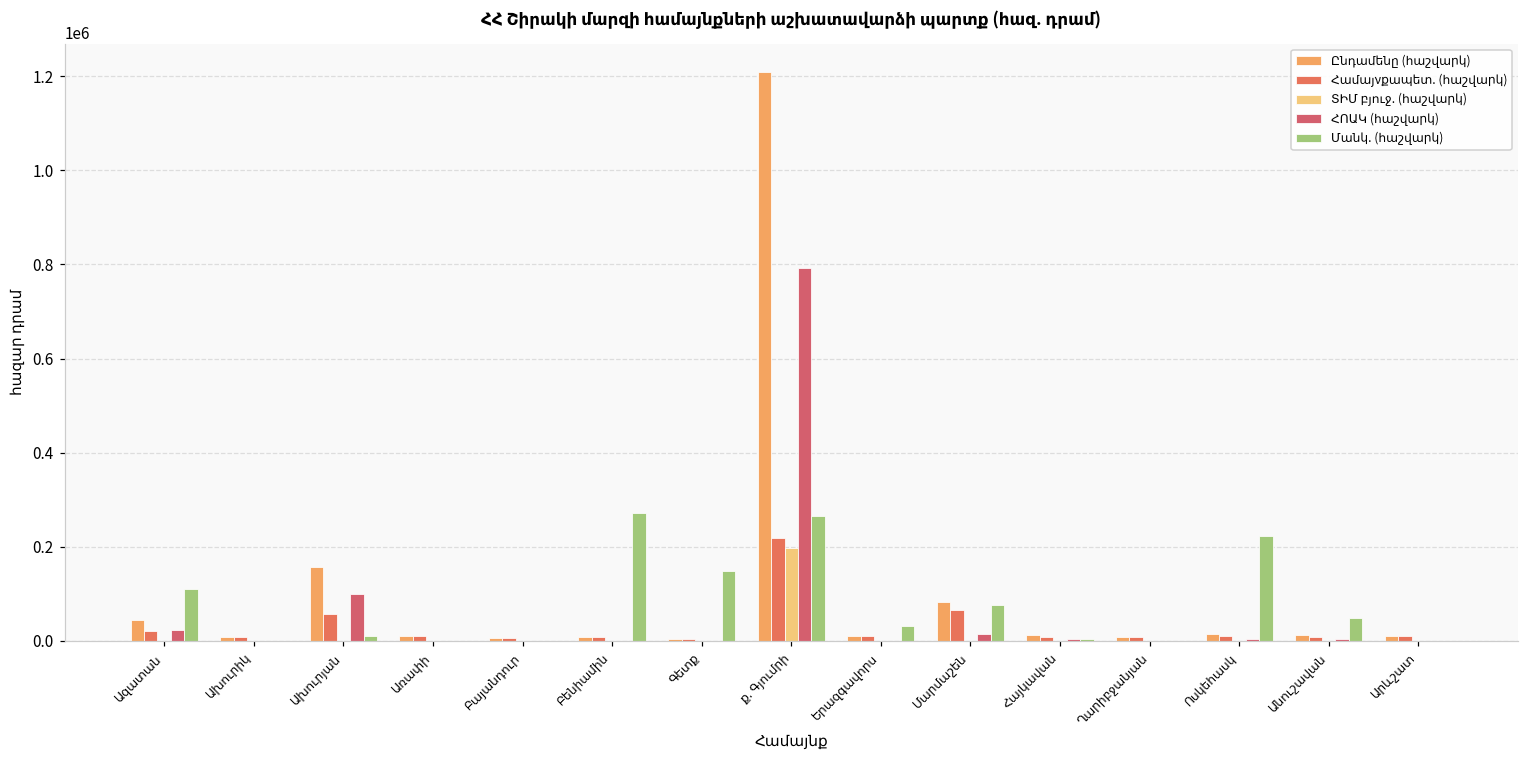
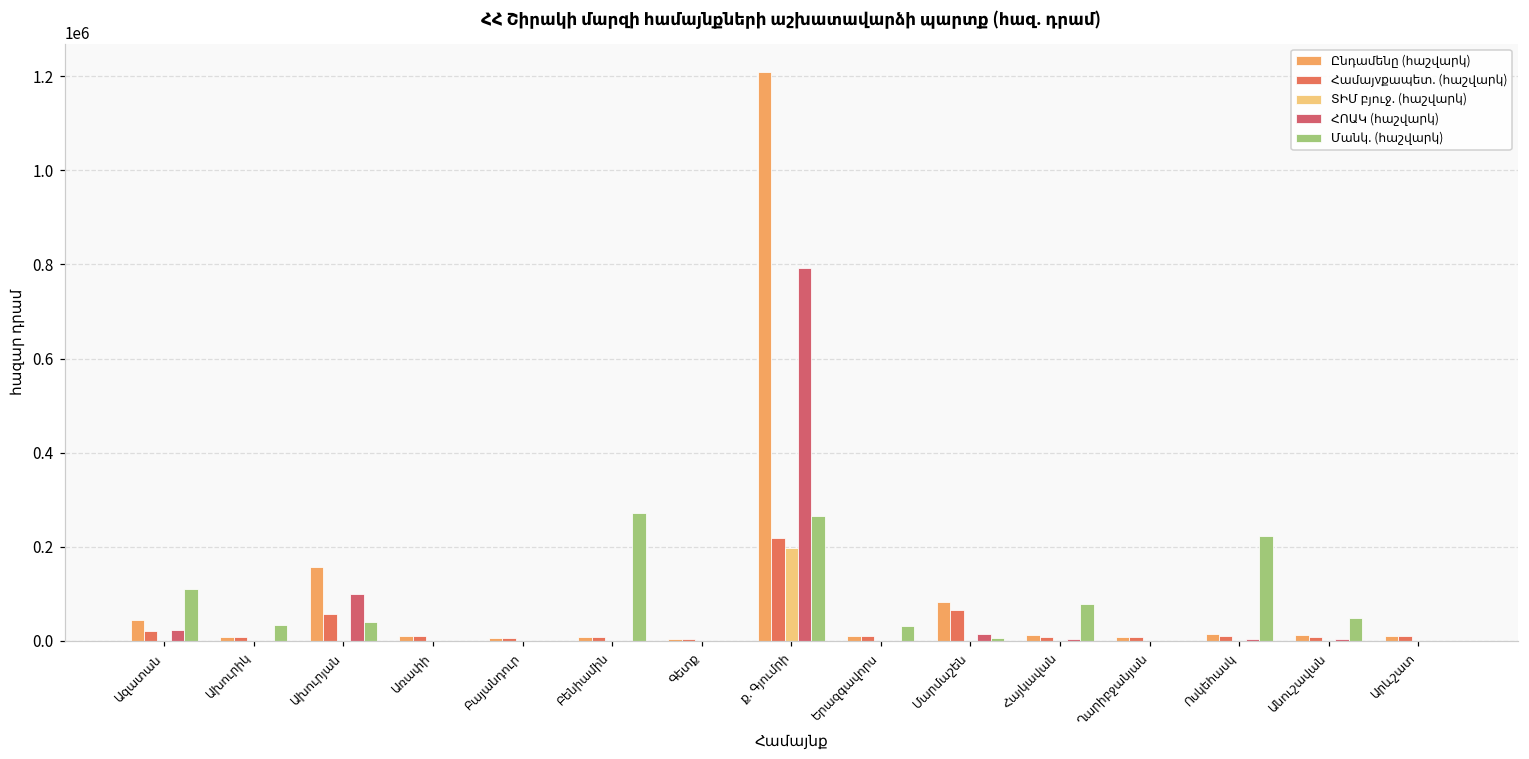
  {
    "Մանկ. (հաշվարկ)": {
      "Ազատան": 110000,
-     "Ախուրիկ": 0,
-     "Ախուրյան": 10000,
+     "Ախուրիկ": 30000,
+     "Ախուրյան": 40000,
      "Առափի": 0,
      "Բայանդուր": 0,
      "Բենիամին": 270000,
-     "Գետք": 150000,
+     "Գետք": 0,
      "ք. Գյումրի": 270000,
      "Երազգավորս": 30000,
-     "Մարմաշեն": 80000,
-     "Հայկավան": 0,
+     "Մարմաշեն": 10000,
+     "Հայկավան": 80000,
      "Ղարիբջանյան": 0,
      "Ոսկեհասկ": 220000,
      "Անուշավան": 50000,
      "Արևշատ": 0
    }
  }
